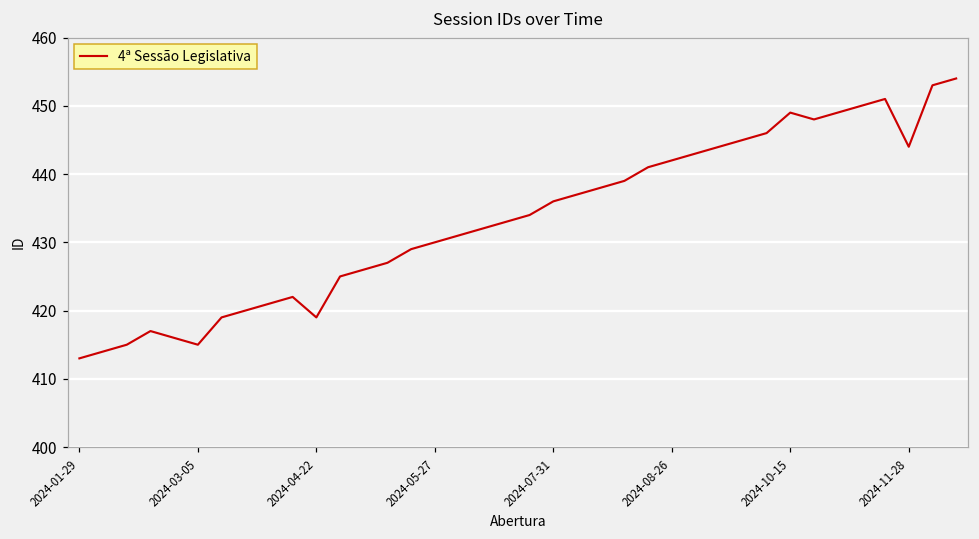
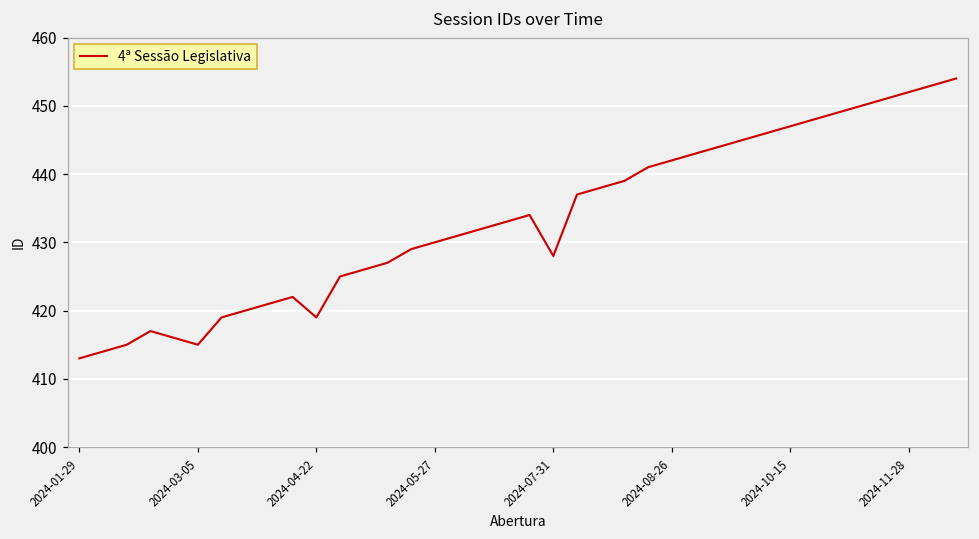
  {
    "2024-01-29": 413,
    "2024-03-05": 415,
    "2024-04-22": 419,
    "2024-05-27": 430,
-   "2024-07-31": 436,
+   "2024-07-31": 428,
    "2024-08-26": 442,
-   "2024-10-15": 449,
-   "2024-11-28": 444
+   "2024-10-15": 447,
+   "2024-11-28": 452
  }
